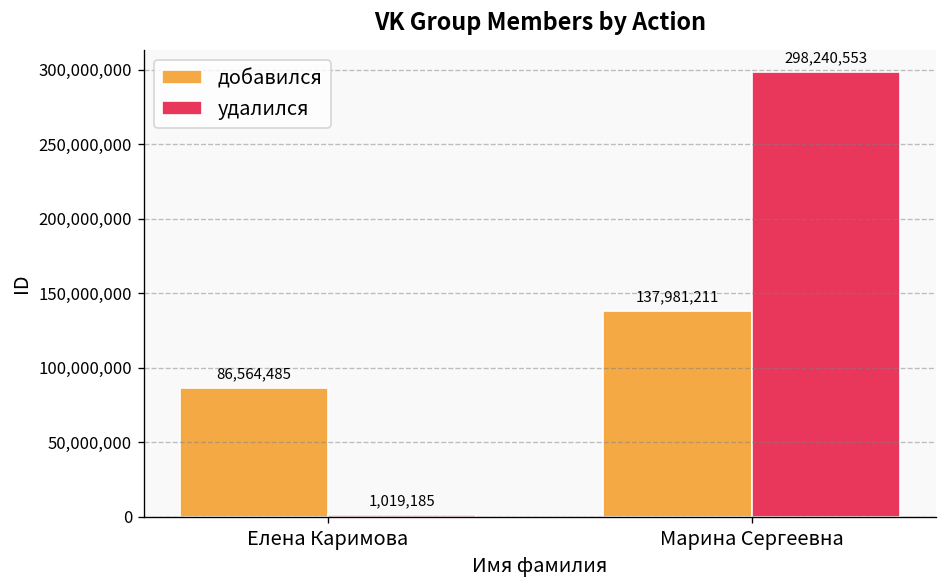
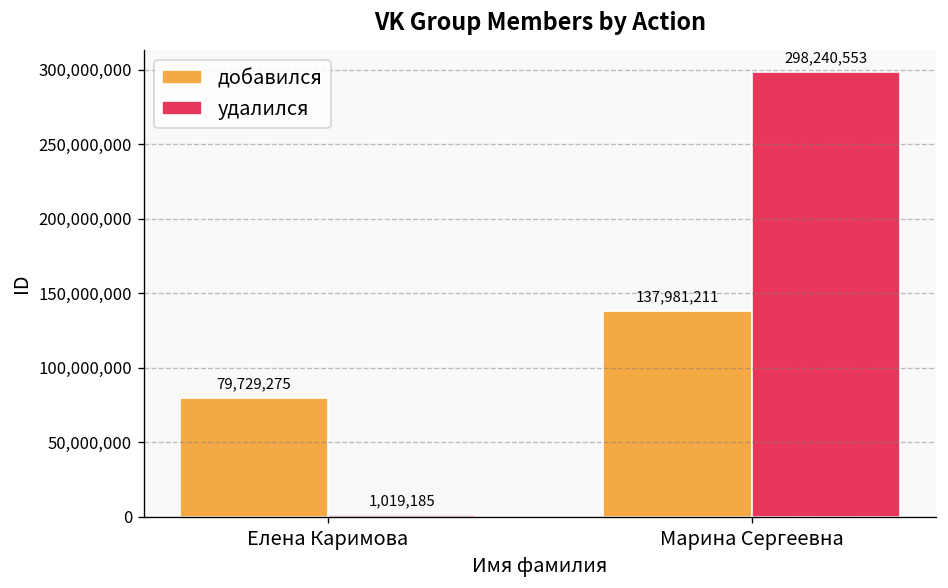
  {
    "добавился": {
-     "Елена Каримова": "86,564,485",
+     "Елена Каримова": "79,729,275",
      "Марина Сергеевна": "137,981,211"
    },
    "удалился": {
      "Елена Каримова": "1,019,185",
      "Марина Сергеевна": "298,240,553"
    }
  }
